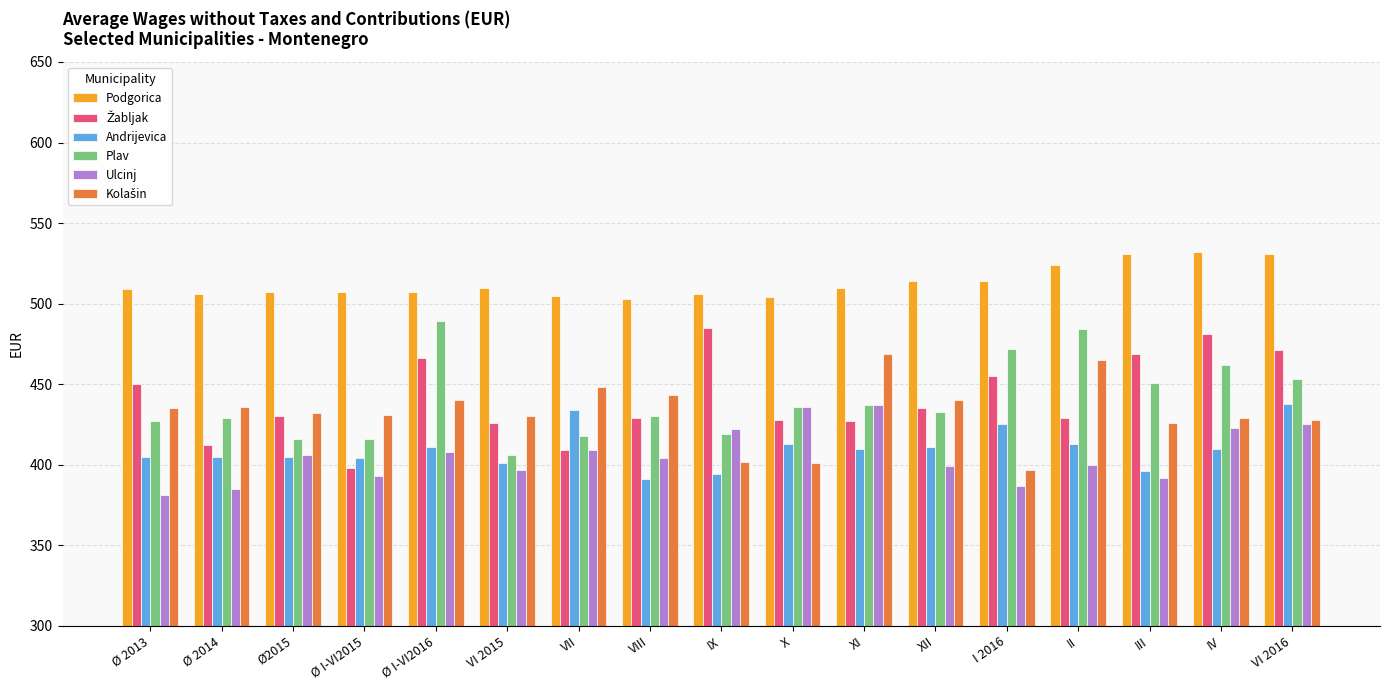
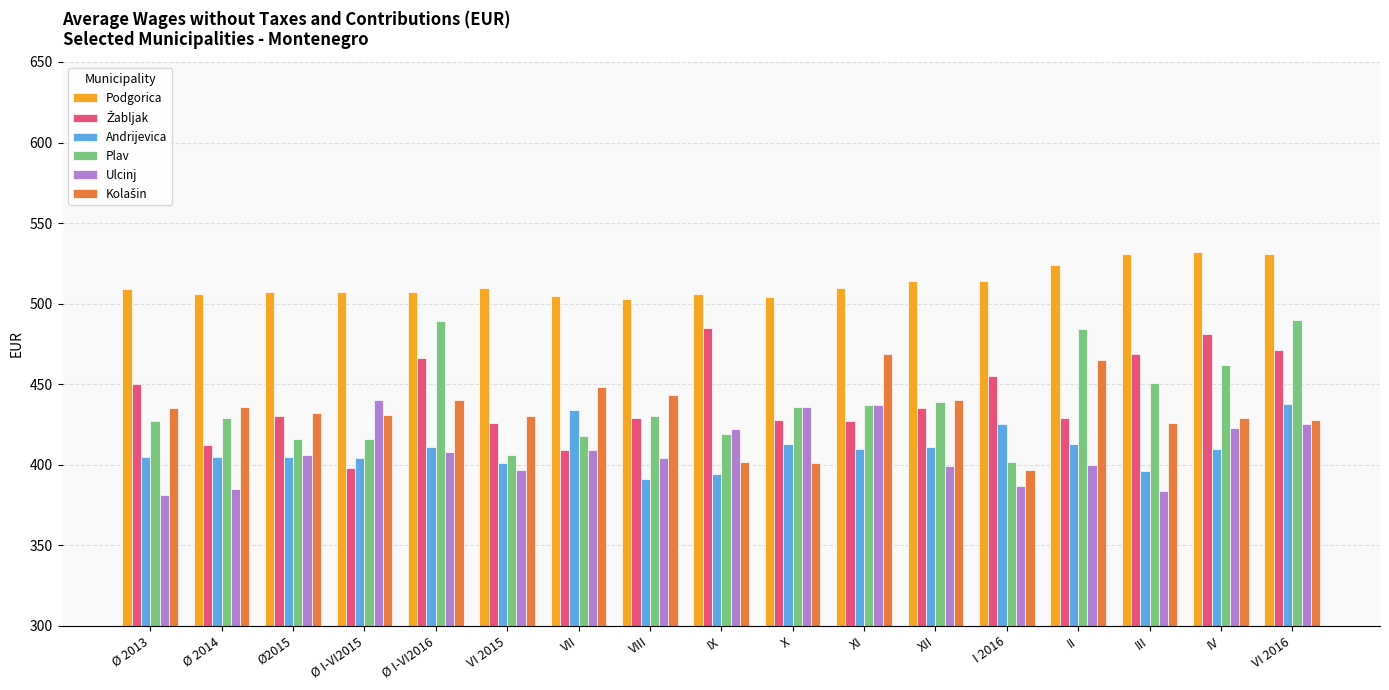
  {
    "Žabljak": {
      "Ø 2013": 450,
      "Ø 2014": 412,
      "Ø2015": 430,
      "Ø I-VI2015": 398,
      "Ø I-VI2016": 466,
      "VI 2015": 426,
      "VII": 409,
      "VIII": 429,
      "IX": 485,
      "X": 428,
      "XI": 427,
      "XII": 435,
      "I 2016": 455,
      "II": 429,
      "III": 469,
      "IV": 481,
      "VI 2016": 471
    },
    "Andrijevica": {
      "Ø 2013": 405,
      "Ø 2014": 405,
      "Ø2015": 405,
      "Ø I-VI2015": 404,
      "Ø I-VI2016": 411,
      "VI 2015": 401,
      "VII": 434,
      "VIII": 391,
      "IX": 394,
      "X": 413,
      "XI": 410,
      "XII": 411,
      "I 2016": 425,
      "II": 413,
      "III": 396,
      "IV": 410,
      "VI 2016": 438
    },
    "Plav": {
      "Ø 2013": 427,
      "Ø 2014": 429,
      "Ø2015": 416,
      "Ø I-VI2015": 416,
      "Ø I-VI2016": 489,
      "VI 2015": 406,
      "VII": 418,
      "VIII": 430,
      "IX": 419,
      "X": 436,
      "XI": 437,
-     "XII": 433,
-     "I 2016": 472,
+     "XII": 439,
+     "I 2016": 402,
      "II": 484,
      "III": 451,
      "IV": 462,
-     "VI 2016": 453
+     "VI 2016": 490
    },
    "Ulcinj": {
      "Ø 2013": 381,
      "Ø 2014": 385,
      "Ø2015": 406,
-     "Ø I-VI2015": 393,
+     "Ø I-VI2015": 440,
      "Ø I-VI2016": 408,
      "VI 2015": 397,
      "VII": 409,
      "VIII": 404,
      "IX": 422,
      "X": 436,
      "XI": 437,
      "XII": 399,
      "I 2016": 387,
      "II": 400,
-     "III": 392,
+     "III": 384,
      "IV": 423,
      "VI 2016": 425
    }
  }
